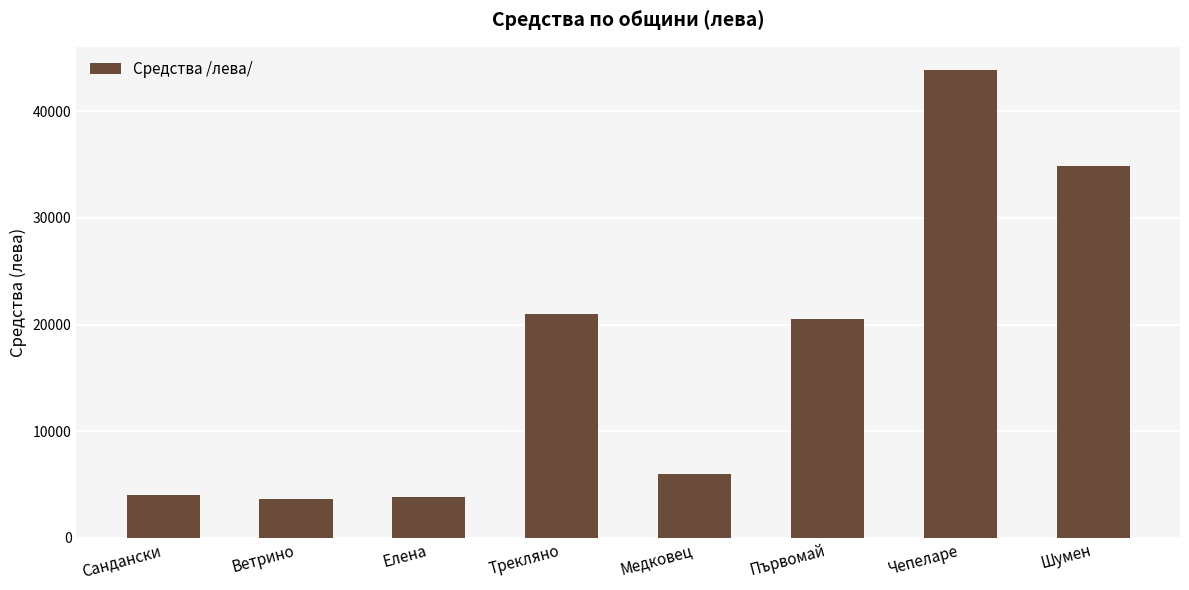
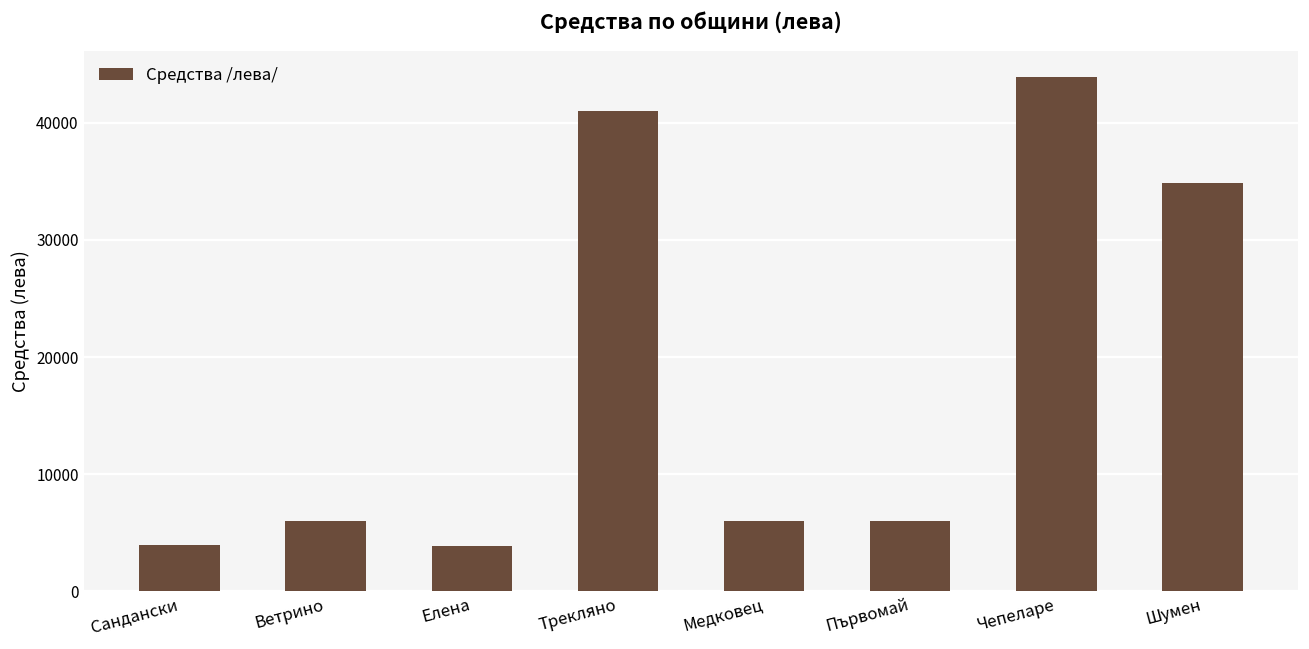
  {
    "Сандански": 4000,
-   "Ветрино": 3600,
+   "Ветрино": 6000,
    "Елена": 3900,
-   "Трекляно": 21000,
+   "Трекляно": 41000,
    "Медковец": 6000,
-   "Първомай": 20500,
+   "Първомай": 6000,
    "Чепеларе": 43900,
    "Шумен": 34900
  }
